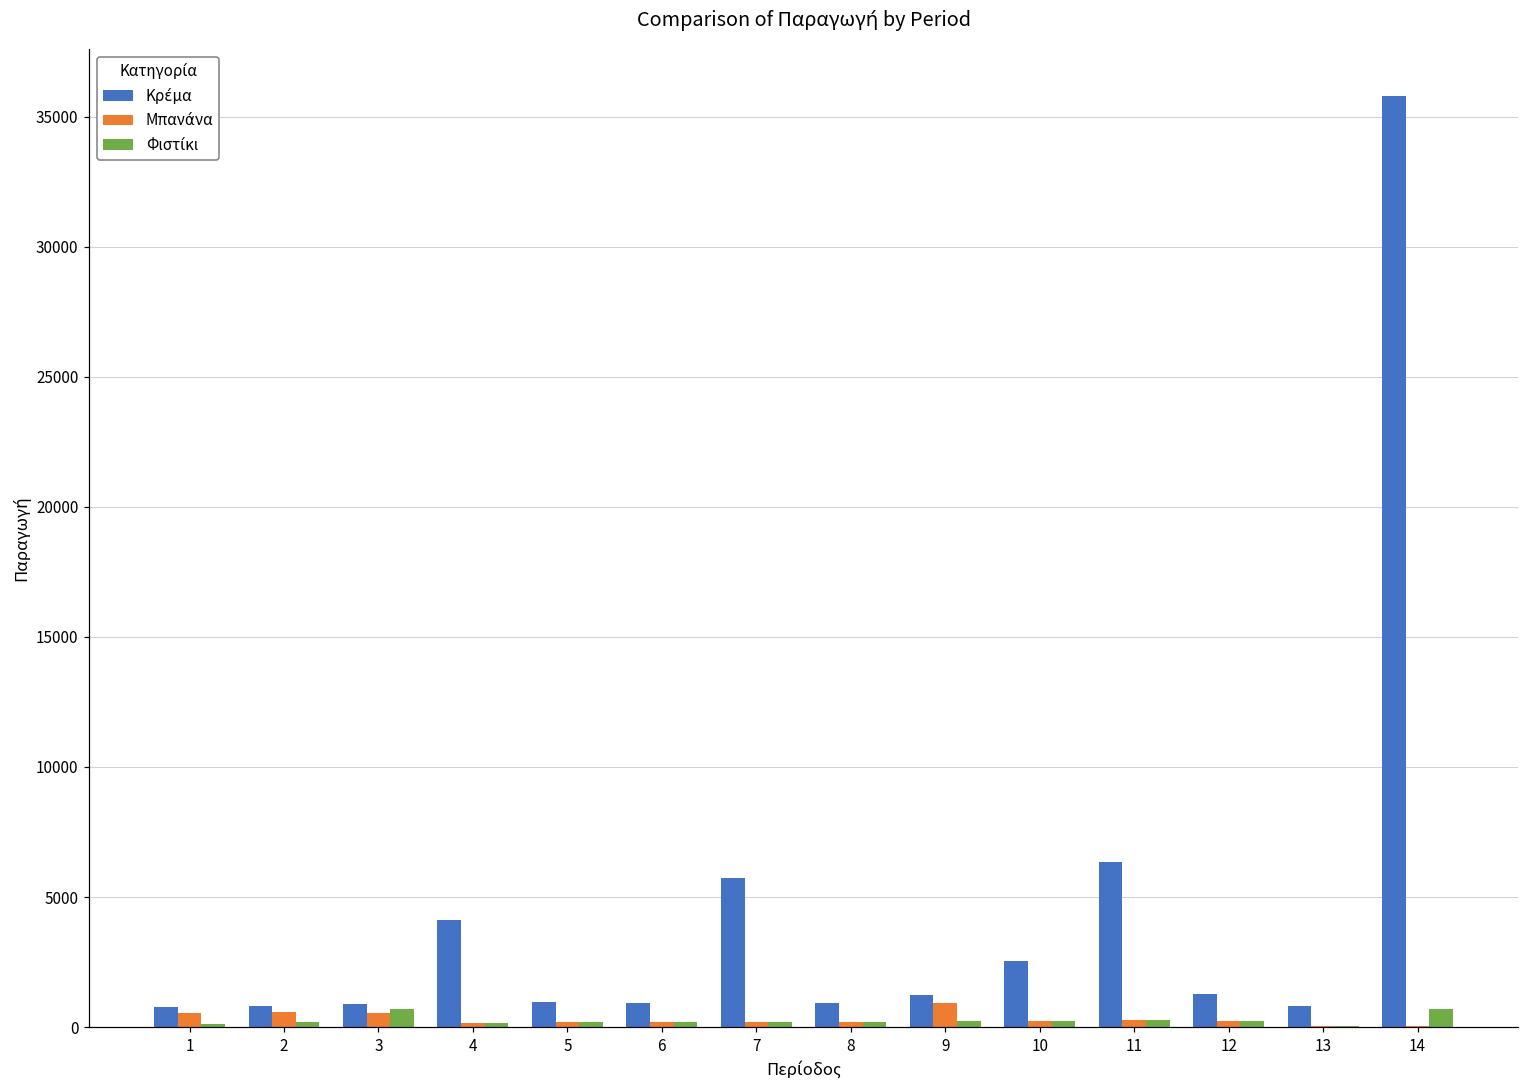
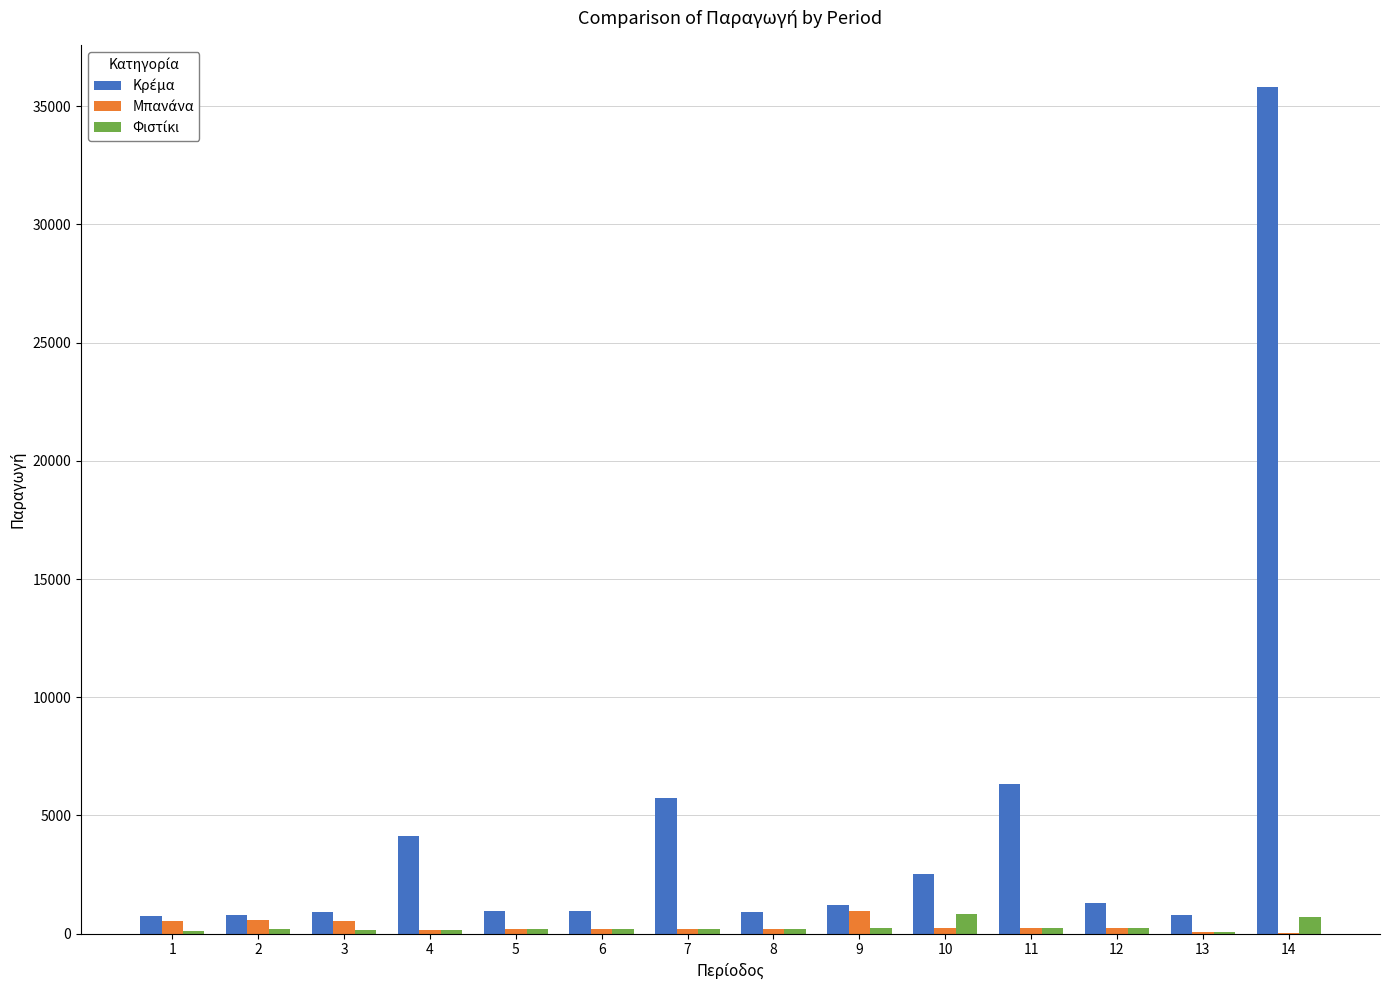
  {
    "Κρέμα": {
      "1": 800,
      "2": 800,
      "3": 900,
      "4": 4100,
      "5": 900,
      "6": 900,
      "7": 5700,
      "8": 900,
      "9": 1200,
      "10": 2500,
      "11": 6300,
      "12": 1300,
      "13": 800,
      "14": 35800
    },
    "Μπανάνα": {
      "1": 600,
      "2": 600,
      "3": 500,
      "4": 200,
      "5": 200,
      "6": 200,
      "7": 200,
      "8": 200,
      "9": 900,
      "10": 300,
      "11": 300,
      "12": 200
    },
    "Φιστίκι": {
      "1": 100,
      "2": 200,
-     "3": 700,
+     "3": 200,
      "4": 200,
      "5": 200,
      "6": 200,
      "7": 200,
      "8": 200,
      "9": 200,
-     "10": 200,
+     "10": 800,
      "11": 300,
      "12": 200,
      "14": 700
    }
  }
